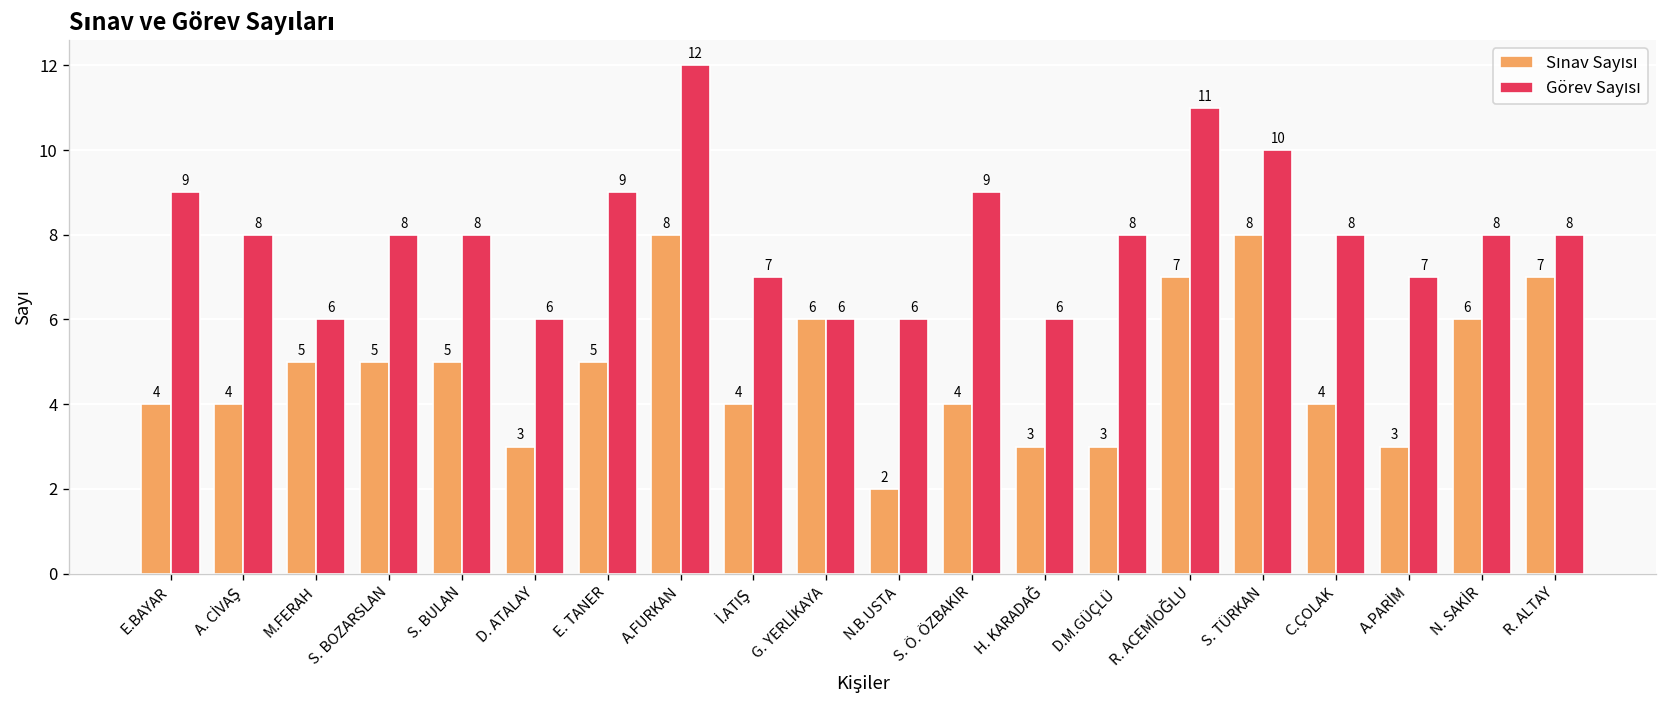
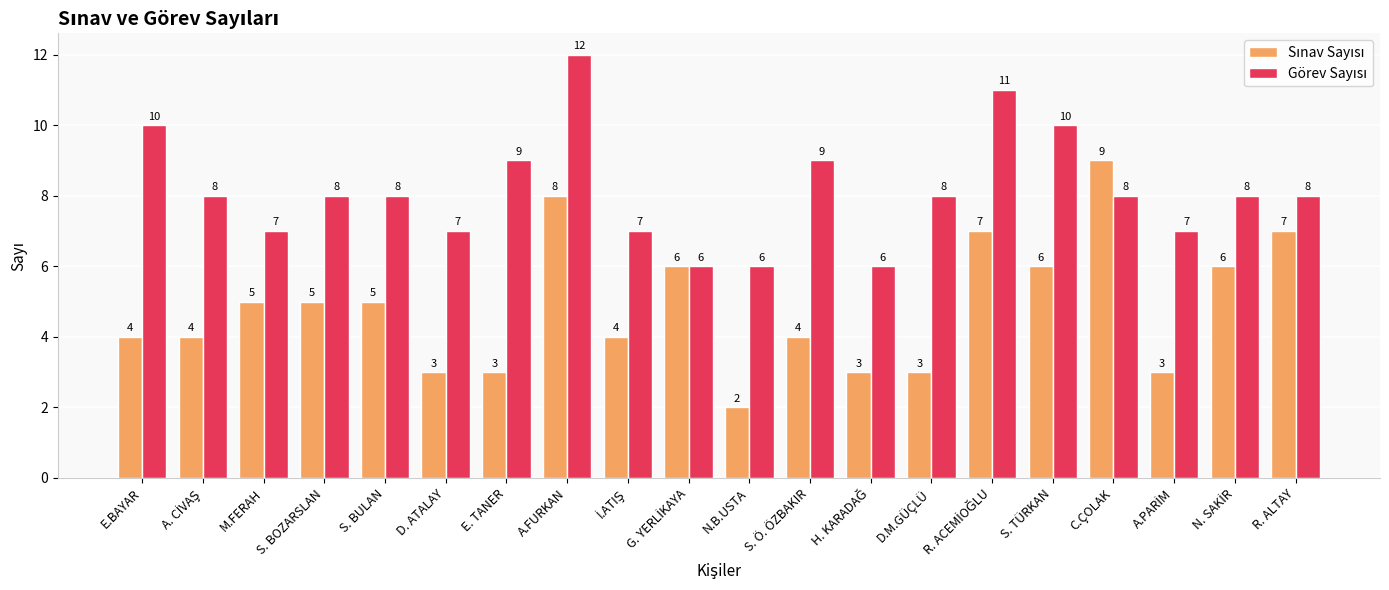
  {
    "Sınav Sayısı": {
      "E.BAYAR": 4,
      "A. CİVAŞ": 4,
      "M.FERAH": 5,
      "S. BOZARSLAN": 5,
      "S. BULAN": 5,
      "D. ATALAY": 3,
-     "E. TANER": 5,
+     "E. TANER": 3,
      "A.FURKAN": 8,
      "İ.ATIŞ": 4,
      "G. YERLİKAYA": 6,
      "N.B.USTA": 2,
      "S. Ö. ÖZBAKIR": 4,
      "H. KARADAĞ": 3,
      "D.M.GÜÇLÜ": 3,
      "R. ACEMİOĞLU": 7,
-     "S. TÜRKAN": 8,
-     "C.ÇOLAK": 4,
+     "S. TÜRKAN": 6,
+     "C.ÇOLAK": 9,
      "A.PARİM": 3,
      "N. SAKİR": 6,
      "R. ALTAY": 7
    },
    "Görev Sayısı": {
-     "E.BAYAR": 9,
+     "E.BAYAR": 10,
      "A. CİVAŞ": 8,
-     "M.FERAH": 6,
+     "M.FERAH": 7,
      "S. BOZARSLAN": 8,
      "S. BULAN": 8,
-     "D. ATALAY": 6,
+     "D. ATALAY": 7,
      "E. TANER": 9,
      "A.FURKAN": 12,
      "İ.ATIŞ": 7,
      "G. YERLİKAYA": 6,
      "N.B.USTA": 6,
      "S. Ö. ÖZBAKIR": 9,
      "H. KARADAĞ": 6,
      "D.M.GÜÇLÜ": 8,
      "R. ACEMİOĞLU": 11,
      "S. TÜRKAN": 10,
      "C.ÇOLAK": 8,
      "A.PARİM": 7,
      "N. SAKİR": 8,
      "R. ALTAY": 8
    }
  }
